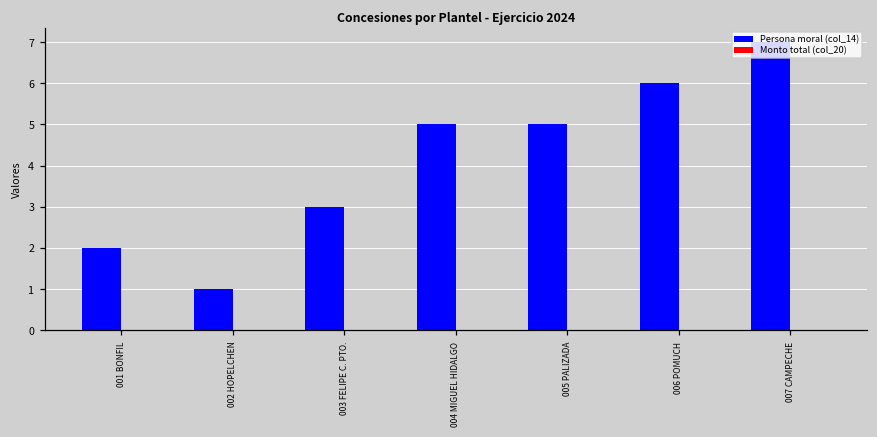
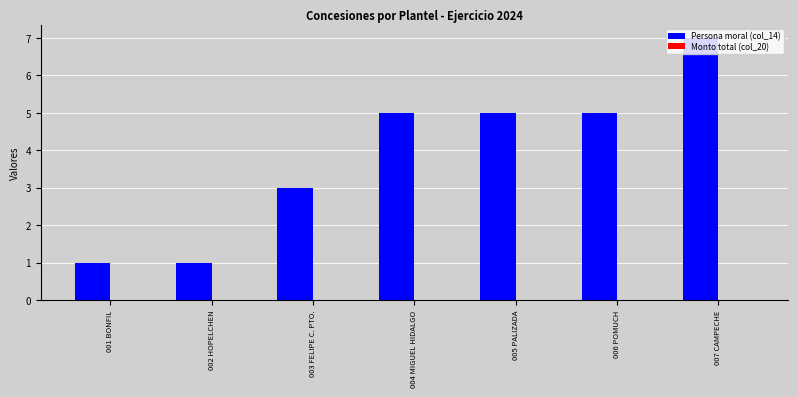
  {
    "Persona moral (col_14)": {
-     "001 BONFIL": 2,
+     "001 BONFIL": 1,
      "002 HOPELCHEN": 1,
      "003 FELIPE C. PTO.": 3,
      "004 MIGUEL HIDALGO": 5,
      "005 PALIZADA": 5,
-     "006 POMUCH": 6
+     "006 POMUCH": 5
    },
    "Monto total (col_20)": {
      "001 BONFIL": 0,
      "002 HOPELCHEN": 0,
      "003 FELIPE C. PTO.": 0,
      "004 MIGUEL HIDALGO": 0,
      "005 PALIZADA": 0,
      "006 POMUCH": 0,
      "007 CAMPECHE": 0
    }
  }
